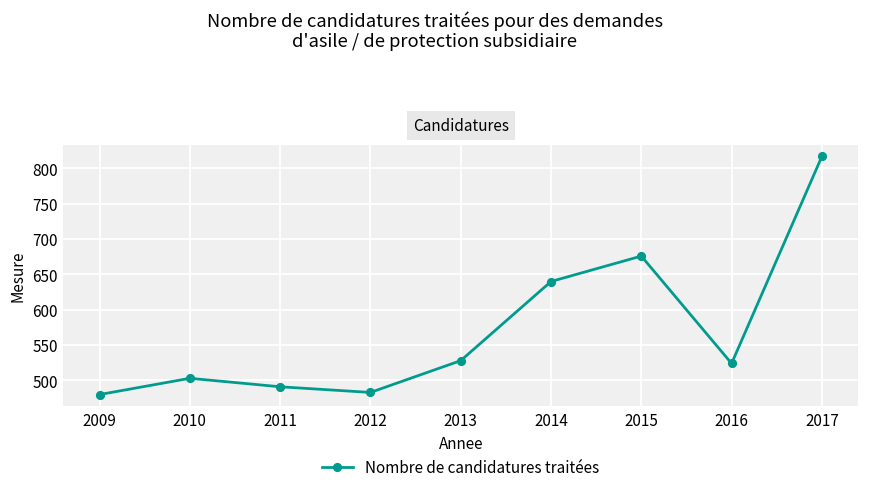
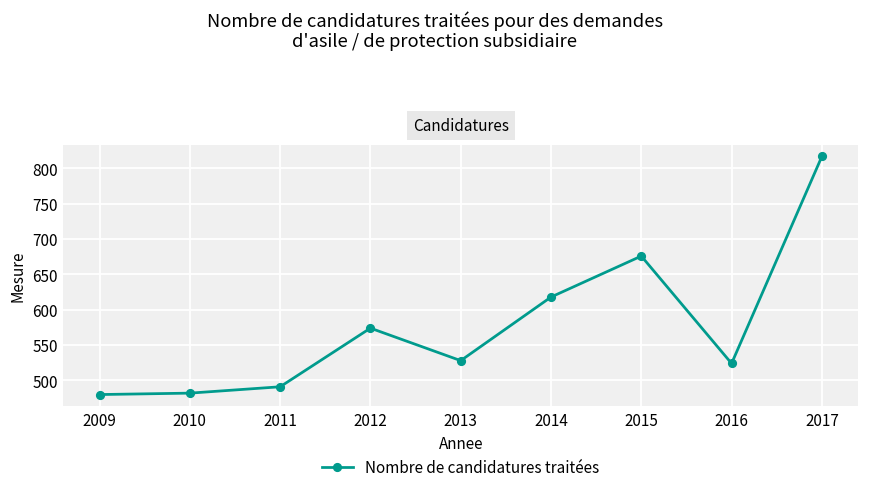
  {
    "2009": 480,
-   "2010": 500,
+   "2010": 480,
    "2011": 490,
-   "2012": 480,
+   "2012": 570,
    "2013": 530,
-   "2014": 640,
+   "2014": 620,
    "2015": 680,
    "2016": 520,
    "2017": 820
  }
